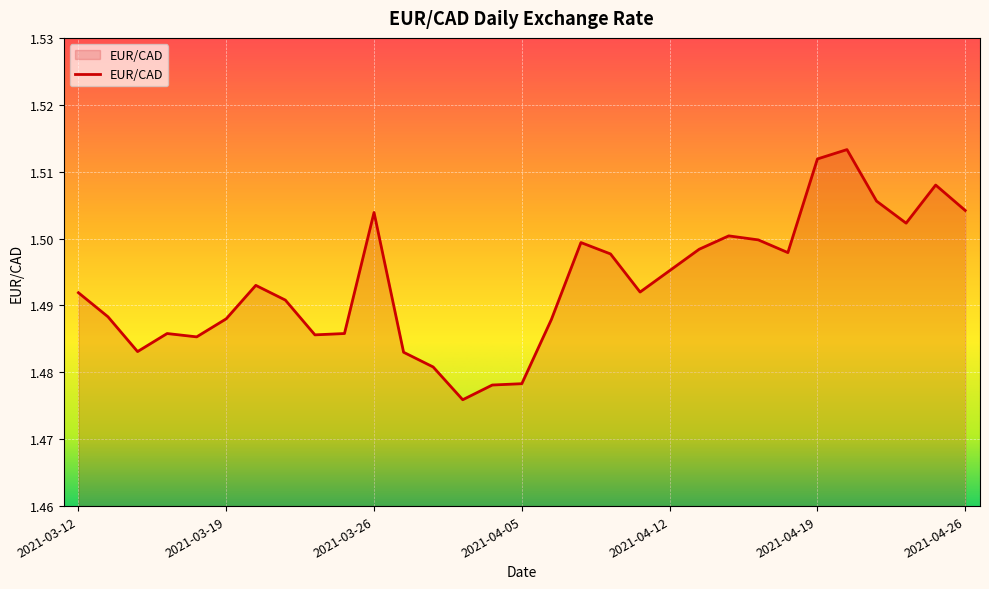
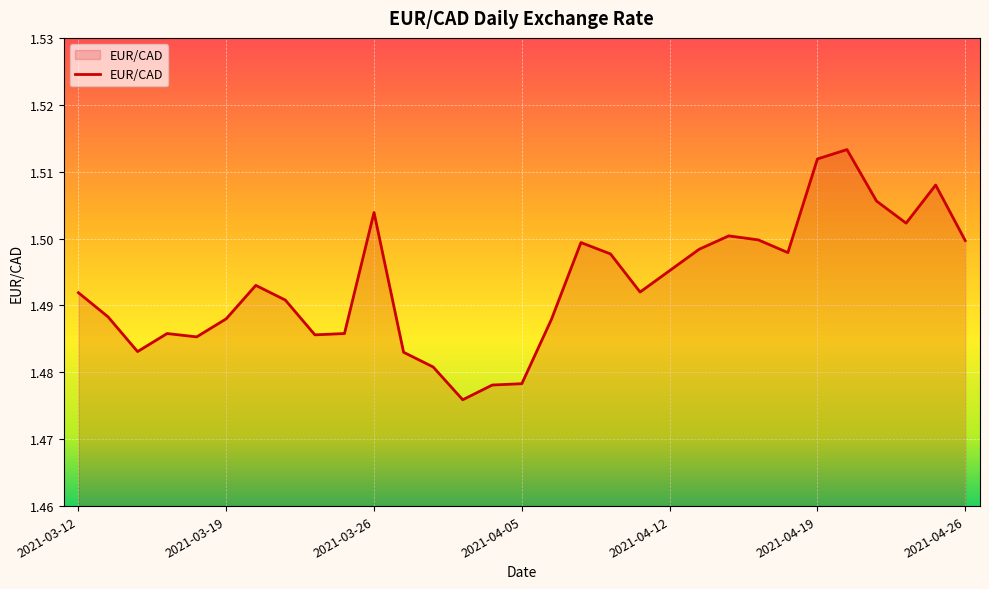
  {
    "2021-03-12": 1.492,
    "2021-03-19": 1.488,
    "2021-03-26": 1.504,
    "2021-04-05": 1.478,
    "2021-04-12": 1.495,
    "2021-04-19": 1.512,
-   "2021-04-26": 1.504
+   "2021-04-26": 1.500
  }
